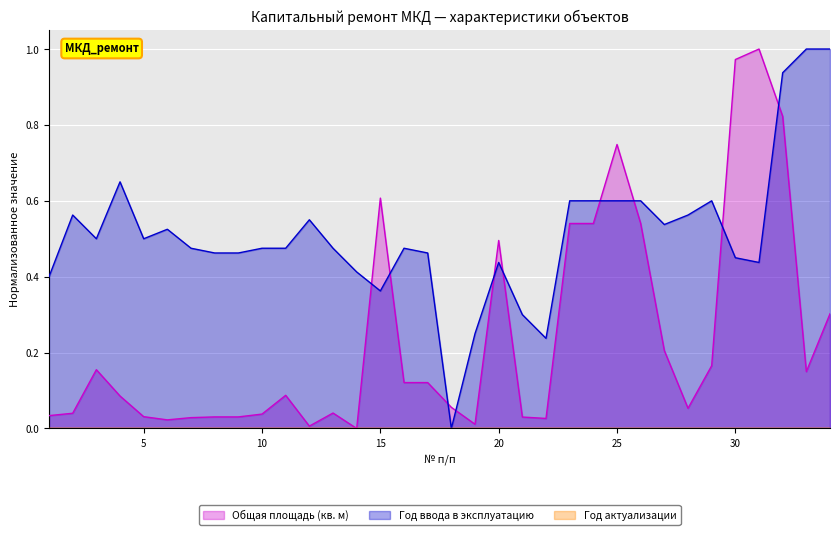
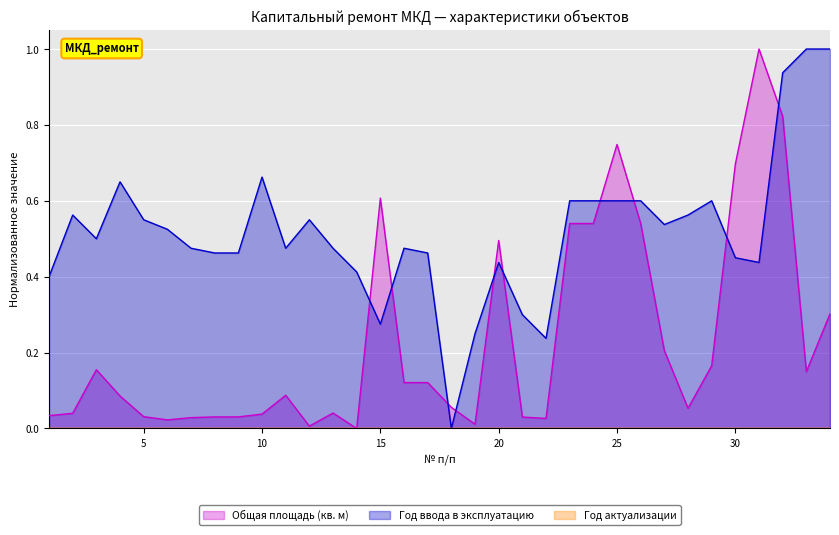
  {
    "Общая площадь (кв. м)": {
      "5": 0.03,
      "10": 0.04,
      "15": 0.61,
      "20": 0.50,
      "25": 0.75,
-     "30": 0.97
+     "30": 0.70
    },
    "Год ввода в эксплуатацию": {
-     "5": 0.50,
-     "10": 0.48,
-     "15": 0.36,
+     "5": 0.55,
+     "10": 0.66,
+     "15": 0.28,
      "20": 0.44,
      "25": 0.60,
      "30": 0.45
    },
    "Год актуализации": {
      "5": 0.00,
      "10": 0.00,
      "15": 0.00,
      "20": 0.00,
      "25": 0.00,
      "30": 0.00
    }
  }
